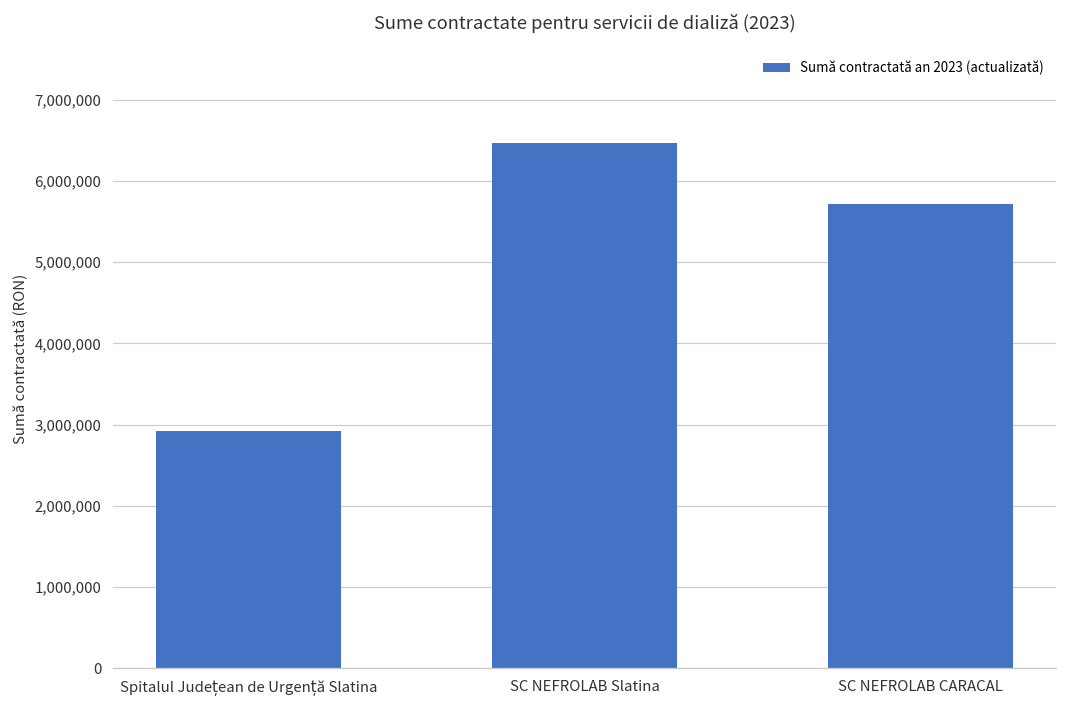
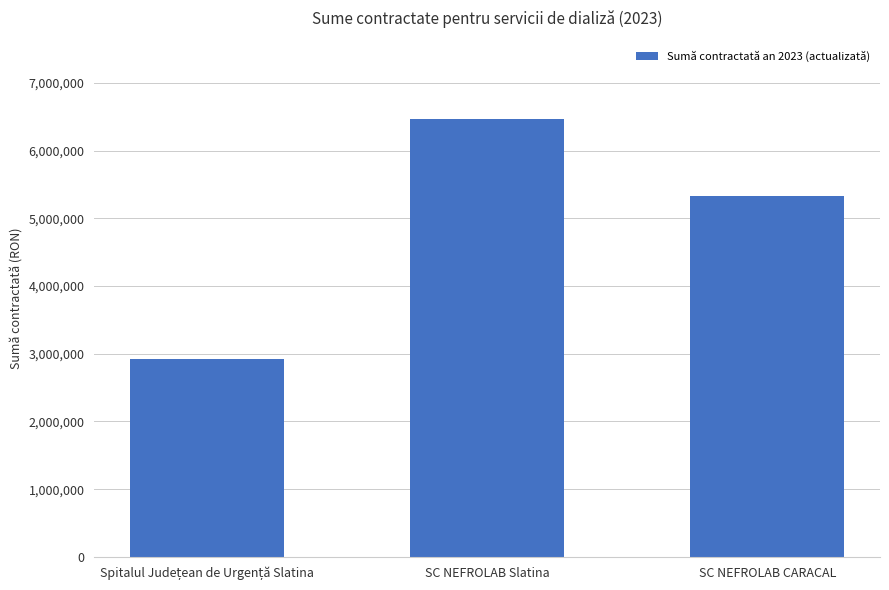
  {
    "Spitalul Județean de Urgență Slatina": "2,900,000",
    "SC NEFROLAB Slatina": "6,500,000",
-   "SC NEFROLAB CARACAL": "5,700,000"
+   "SC NEFROLAB CARACAL": "5,300,000"
  }
